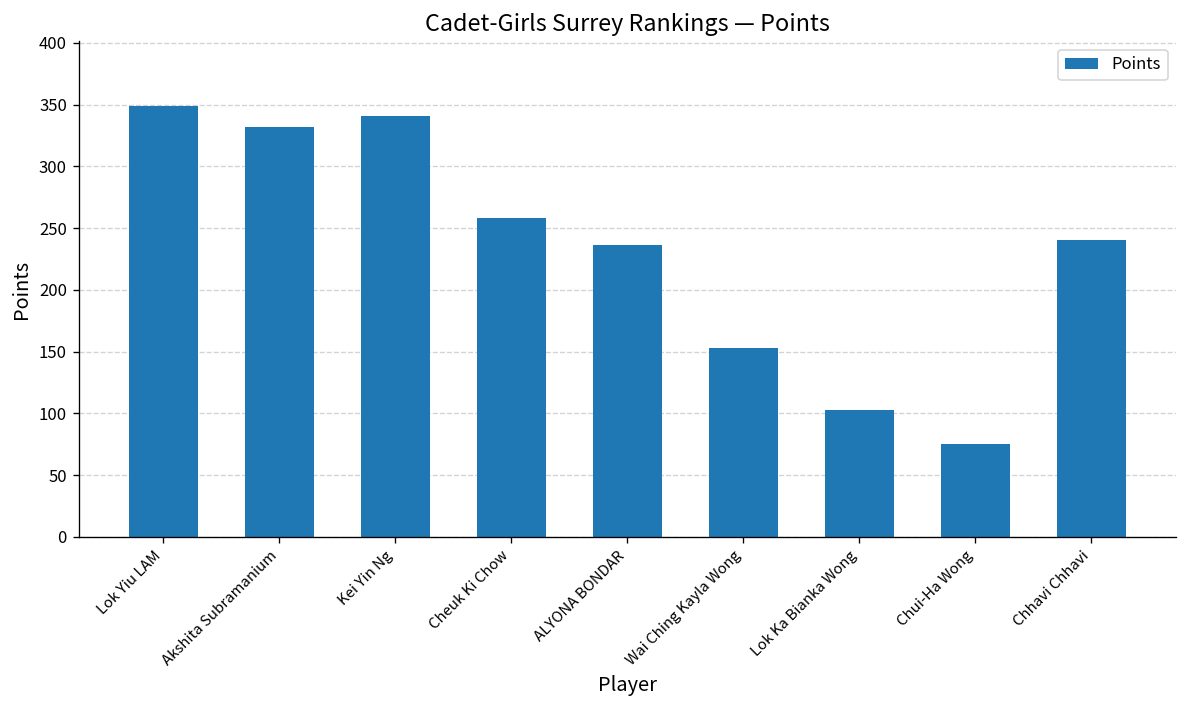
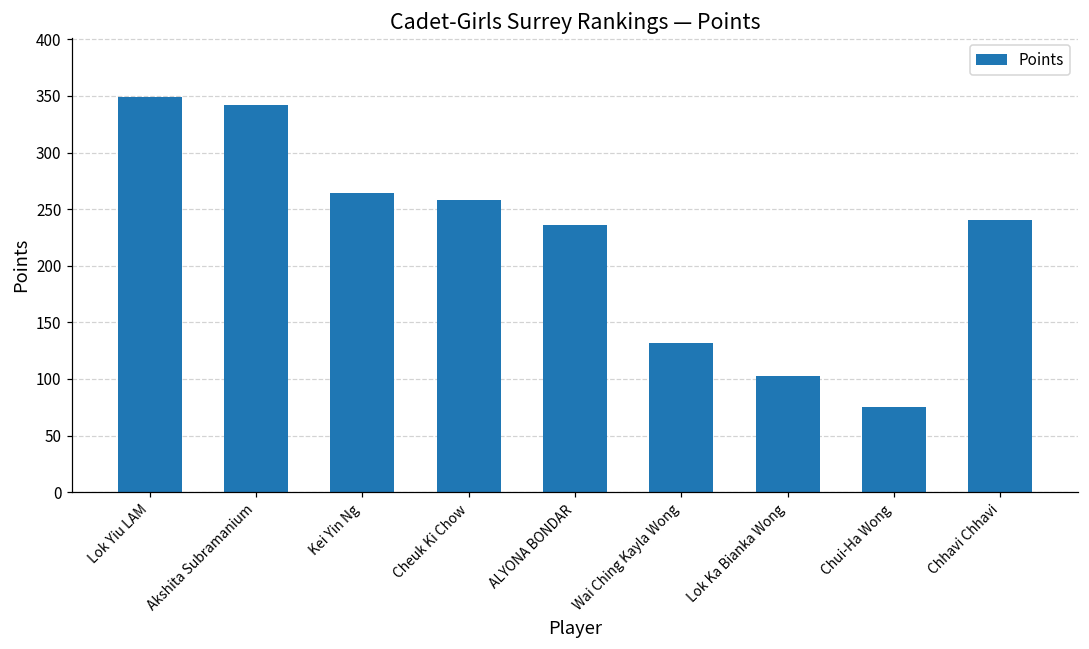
  {
    "Lok Yiu LAM": 349,
-   "Akshita Subramanium": 332,
-   "Kei Yin Ng": 341,
+   "Akshita Subramanium": 342,
+   "Kei Yin Ng": 264,
    "Cheuk Ki Chow": 258,
    "ALYONA BONDAR": 236,
-   "Wai Ching Kayla Wong": 153,
+   "Wai Ching Kayla Wong": 132,
    "Lok Ka Bianka Wong": 103,
    "Chui-Ha Wong": 75,
    "Chhavi Chhavi": 240
  }
